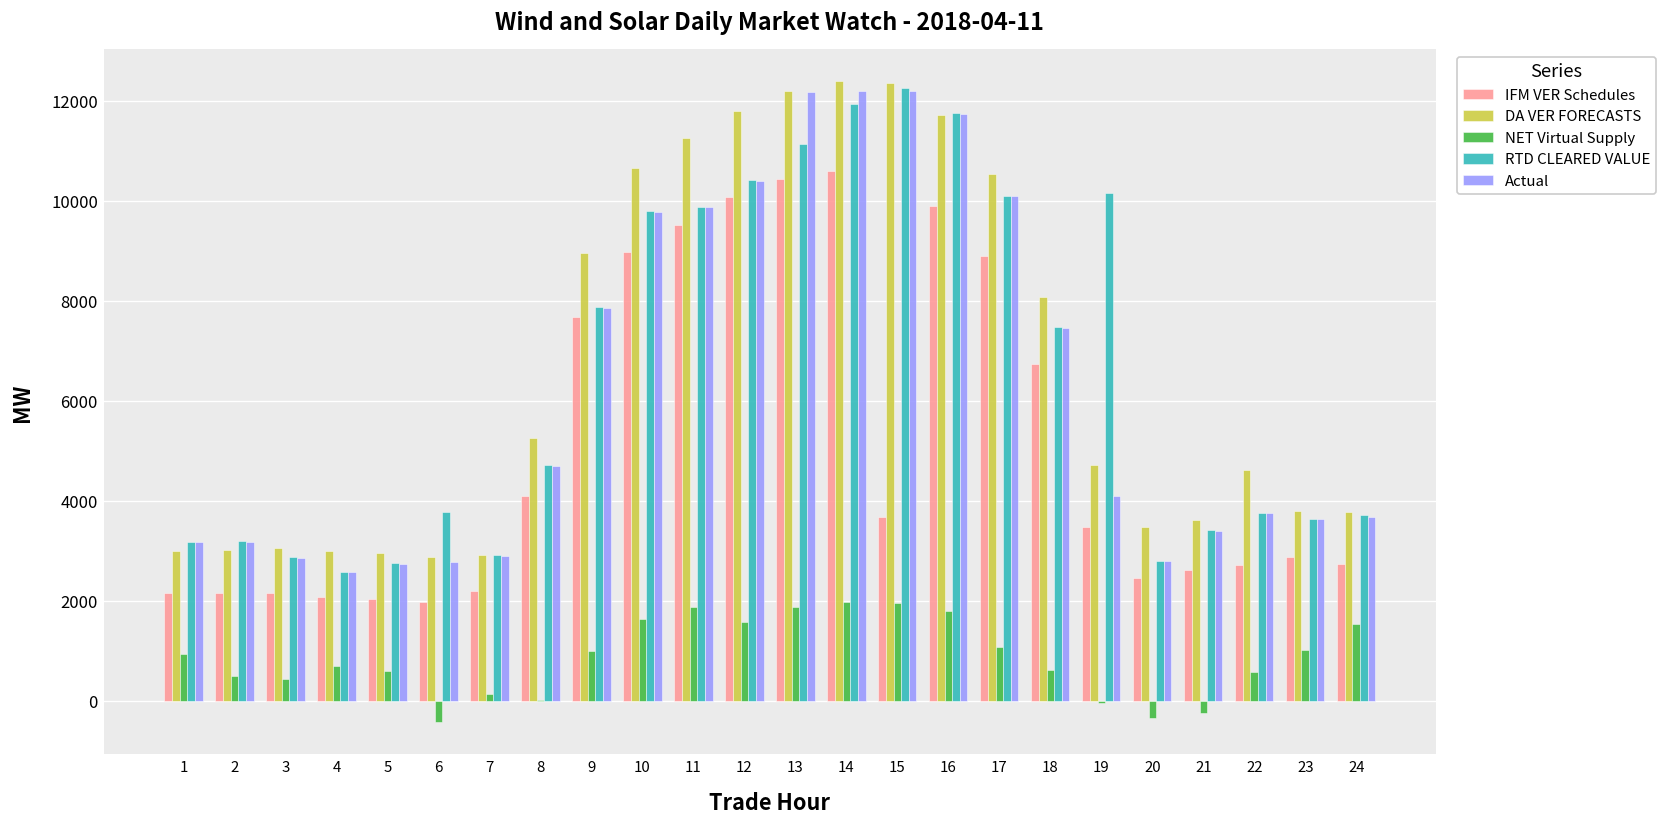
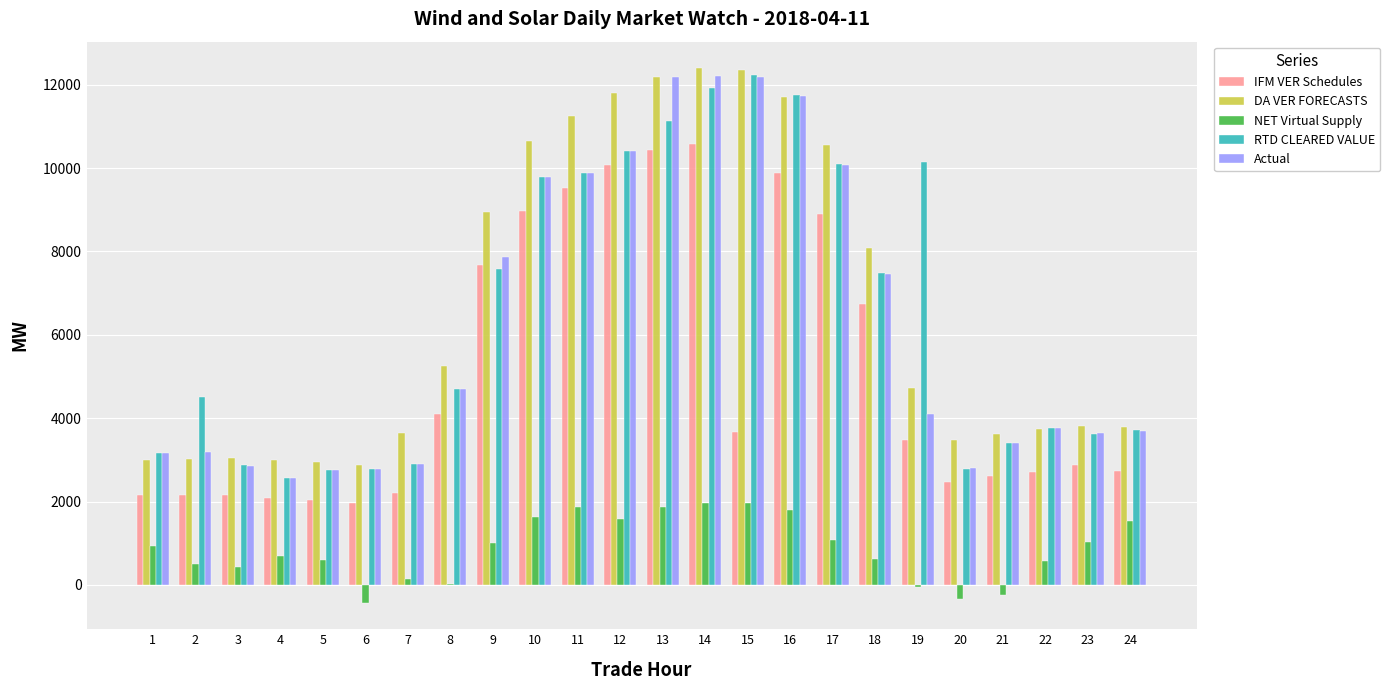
  {
    "IFM VER Schedules": {
      "1": 2200,
      "2": 2200,
      "3": 2100,
      "4": 2100,
      "5": 2000,
      "6": 2000,
      "7": 2200,
      "8": 4100,
      "9": 7700,
      "10": 9000,
      "11": 9500,
      "12": 10100,
      "13": 10400,
      "14": 10600,
      "15": 3700,
      "16": 9900,
      "17": 8900,
      "18": 6700,
      "19": 3500,
      "20": 2500,
      "21": 2600,
      "22": 2700,
      "23": 2900,
      "24": 2700
    },
    "DA VER FORECASTS": {
      "1": 3000,
      "2": 3000,
      "3": 3100,
      "4": 3000,
      "5": 2900,
      "6": 2900,
-     "7": 2900,
+     "7": 3600,
      "8": 5300,
      "9": 9000,
      "10": 10600,
      "11": 11200,
      "12": 11800,
      "13": 12200,
      "14": 12400,
      "15": 12400,
      "16": 11700,
      "17": 10500,
      "18": 8100,
      "19": 4700,
      "20": 3500,
      "21": 3600,
-     "22": 4600,
+     "22": 3700,
      "23": 3800,
      "24": 3800
    },
    "NET Virtual Supply": {
      "1": 900,
      "2": 500,
      "3": 400,
      "4": 700,
      "5": 600,
      "6": -400,
      "7": 100,
      "9": 1000,
      "10": 1600,
      "11": 1900,
      "12": 1600,
      "13": 1900,
      "14": 2000,
      "15": 2000,
      "16": 1800,
      "17": 1100,
      "18": 600,
      "20": -300,
      "21": -200,
      "22": 600,
      "23": 1000,
      "24": 1500
    },
    "RTD CLEARED VALUE": {
      "1": 3200,
-     "2": 3200,
+     "2": 4500,
      "3": 2900,
      "4": 2600,
      "5": 2700,
-     "6": 3800,
+     "6": 2800,
      "7": 2900,
      "8": 4700,
-     "9": 7900,
+     "9": 7600,
      "10": 9800,
      "11": 9900,
      "12": 10400,
      "13": 11100,
      "14": 11900,
      "15": 12200,
      "16": 11700,
      "17": 10100,
      "18": 7500,
      "19": 10100,
      "20": 2800,
      "21": 3400,
      "22": 3800,
      "23": 3600,
      "24": 3700
    },
    "Actual": {
      "1": 3200,
      "2": 3200,
      "3": 2900,
      "4": 2600,
      "5": 2700,
      "6": 2800,
      "7": 2900,
      "8": 4700,
      "9": 7900,
      "10": 9800,
      "11": 9900,
      "12": 10400,
      "13": 12200,
      "14": 12200,
      "15": 12200,
      "16": 11700,
      "17": 10100,
      "18": 7500,
      "19": 4100,
      "20": 2800,
      "21": 3400,
      "22": 3800,
      "23": 3600,
      "24": 3700
    }
  }
